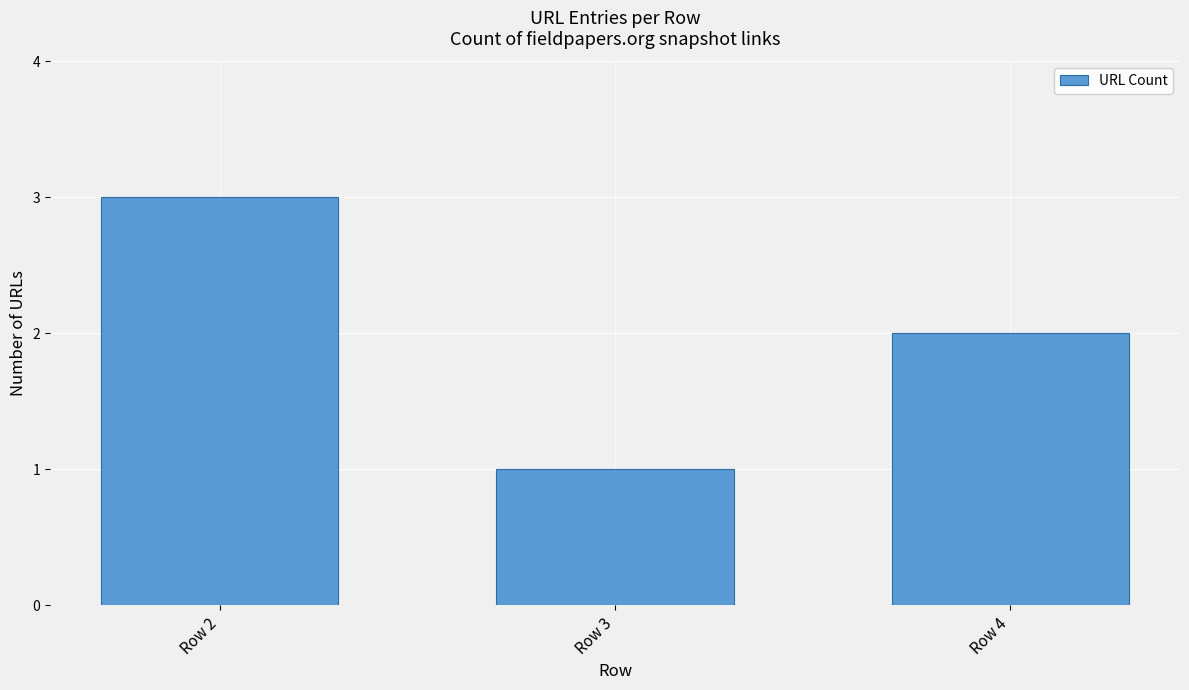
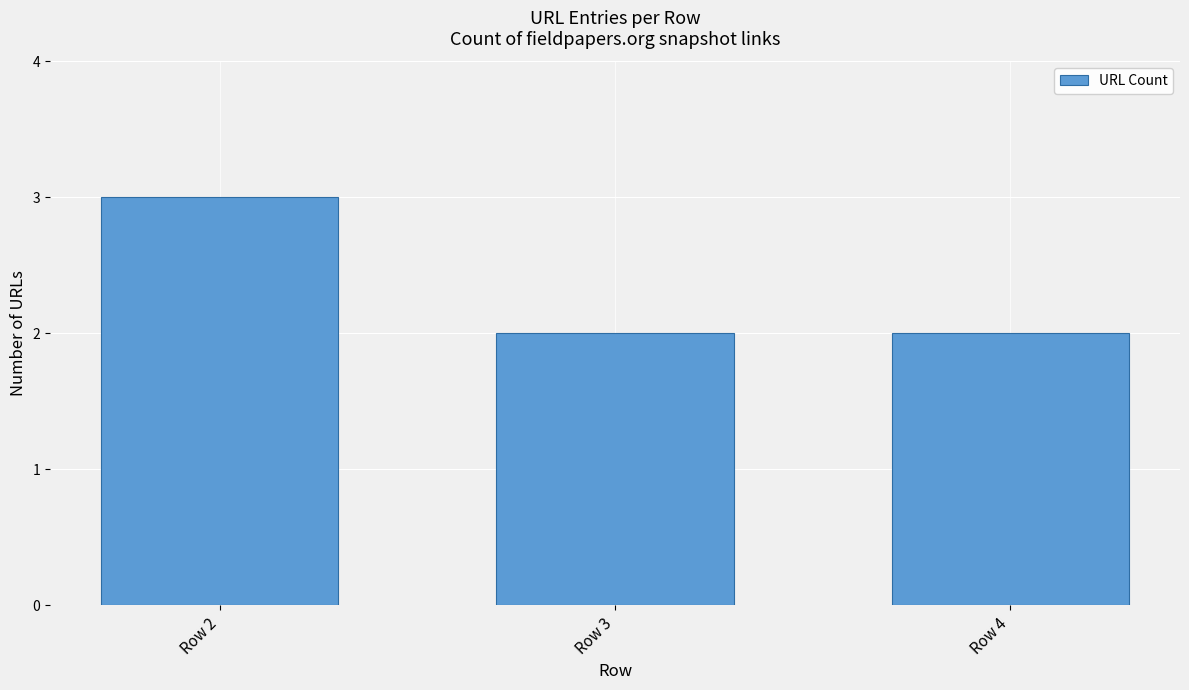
  {
    "Row 2": 3,
-   "Row 3": 1,
+   "Row 3": 2,
    "Row 4": 2
  }
